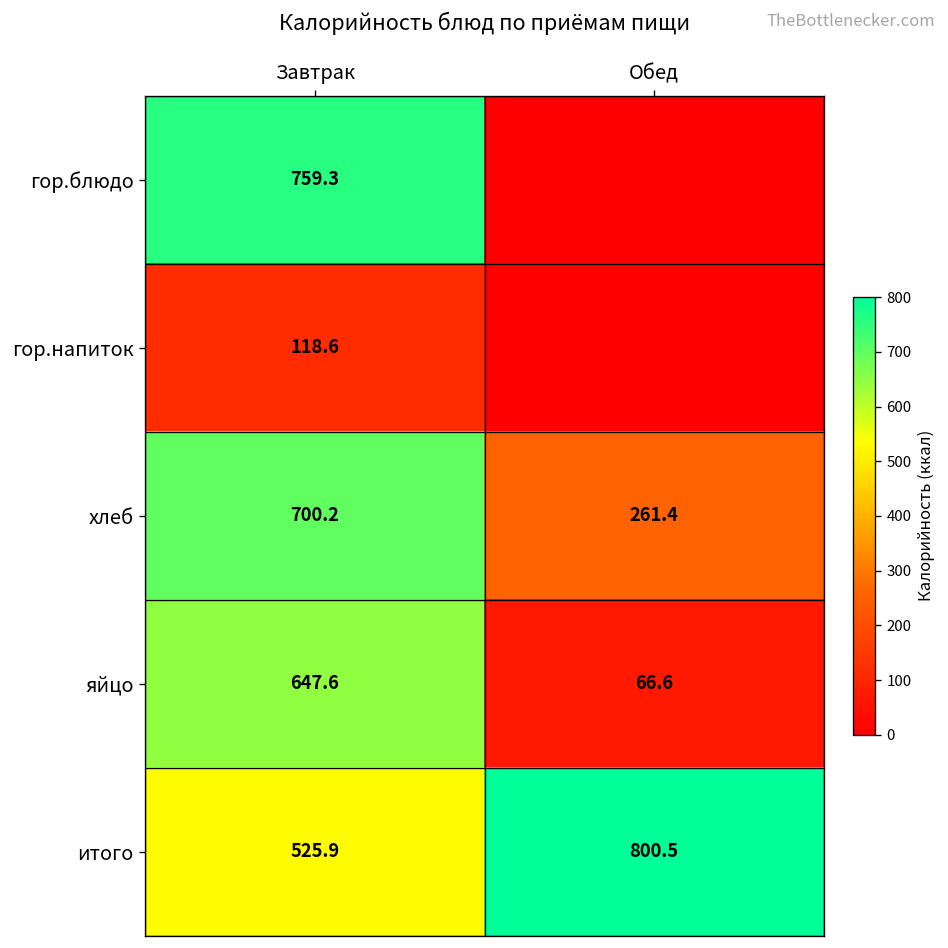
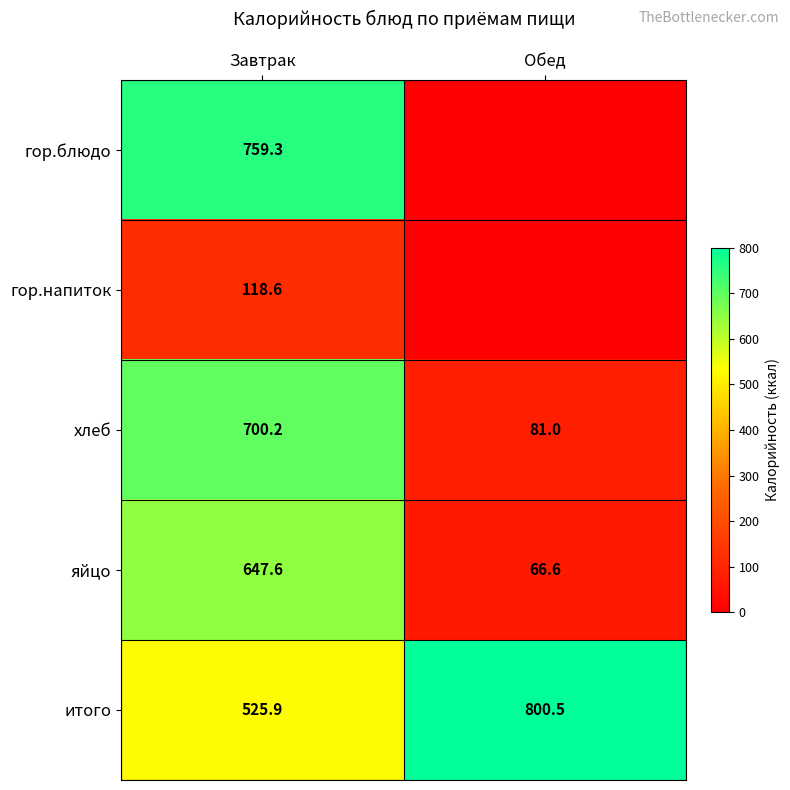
  {
    "гор.блюдо": {
      "Завтрак": 759.3
    },
    "гор.напиток": {
      "Завтрак": 118.6
    },
    "хлеб": {
      "Завтрак": 700.2,
-     "Обед": 261.4
+     "Обед": 81.0
    },
    "яйцо": {
      "Завтрак": 647.6,
      "Обед": 66.6
    },
    "итого": {
      "Завтрак": 525.9,
      "Обед": 800.5
    }
  }
